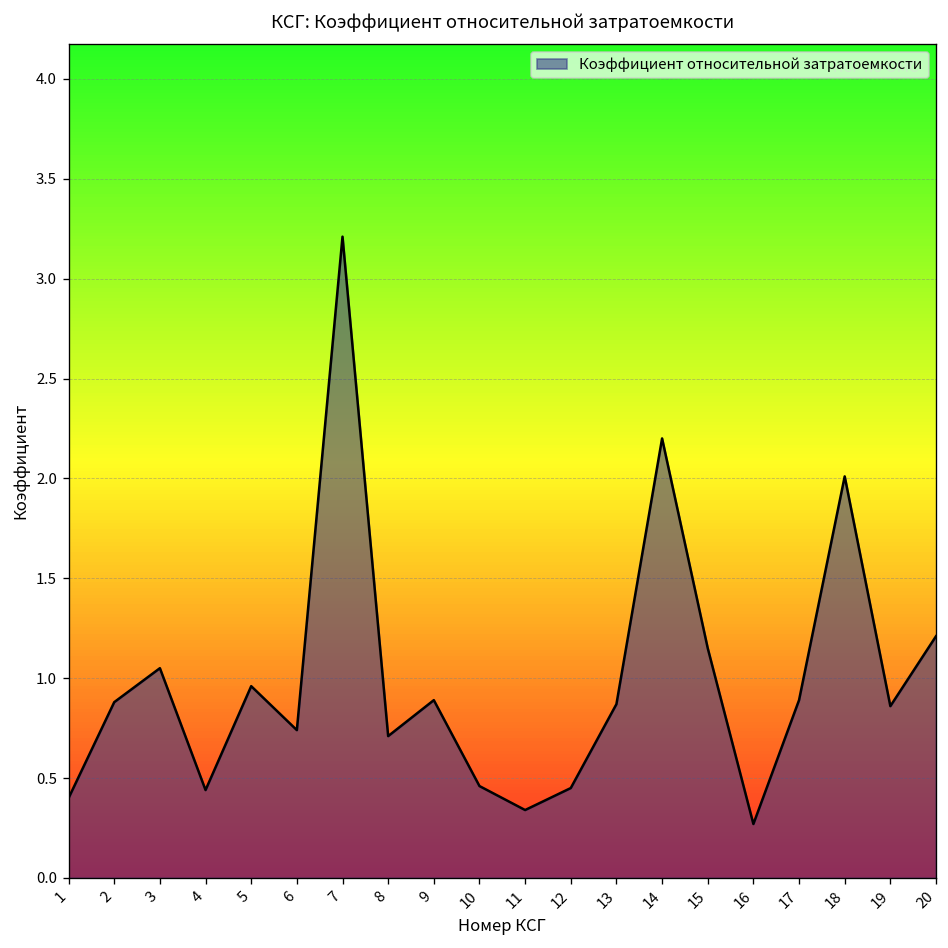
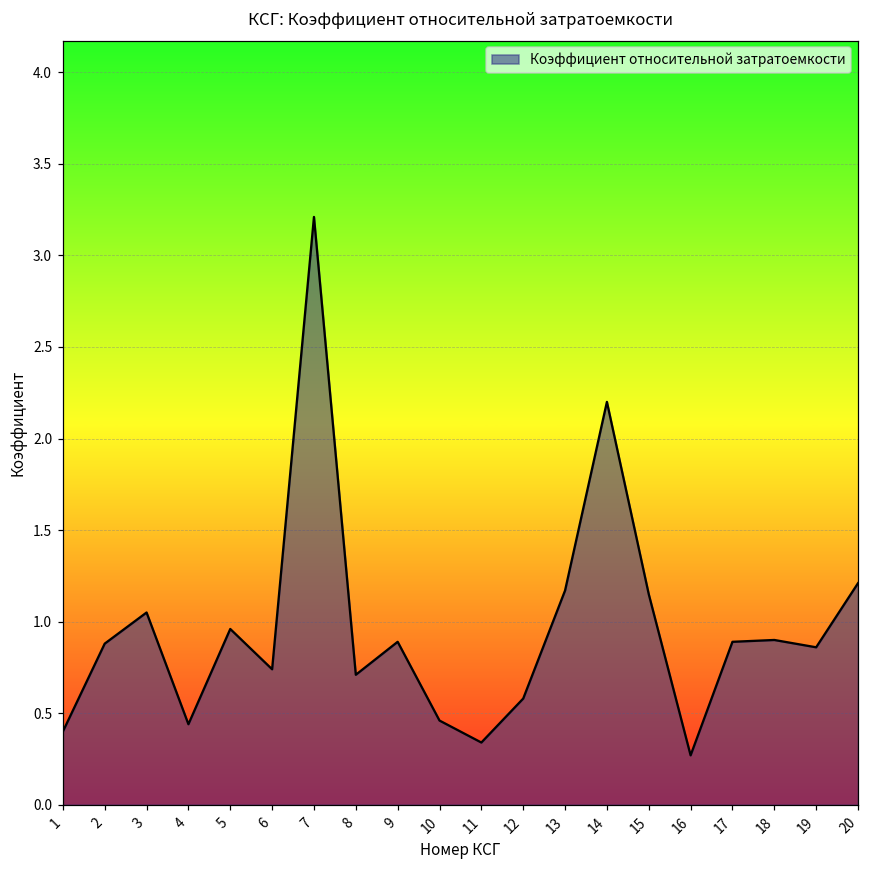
  {
    "1": 0.40,
    "2": 0.88,
    "3": 1.05,
    "4": 0.44,
    "5": 0.96,
    "6": 0.74,
    "7": 3.21,
    "8": 0.71,
    "9": 0.89,
    "10": 0.46,
    "11": 0.34,
-   "12": 0.45,
-   "13": 0.87,
+   "12": 0.58,
+   "13": 1.17,
    "14": 2.20,
    "15": 1.15,
    "16": 0.27,
    "17": 0.89,
-   "18": 2.01,
+   "18": 0.90,
    "19": 0.86,
    "20": 1.21
  }
